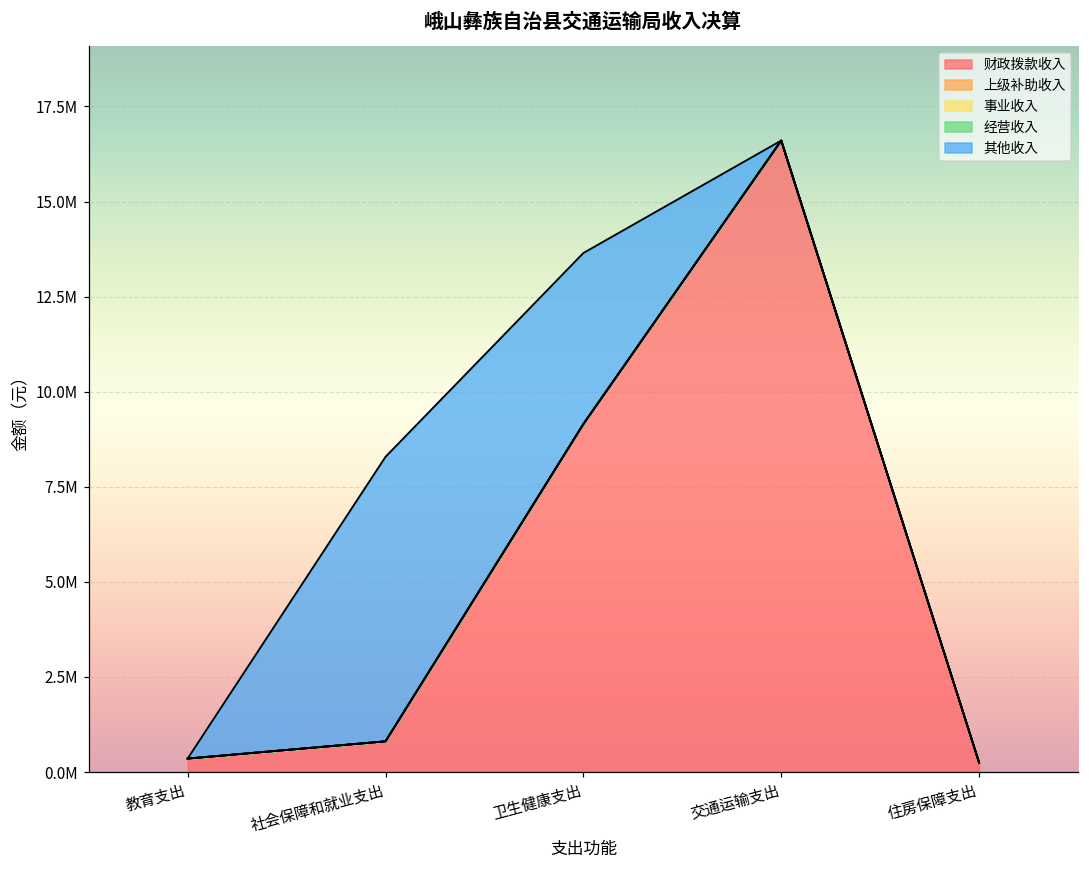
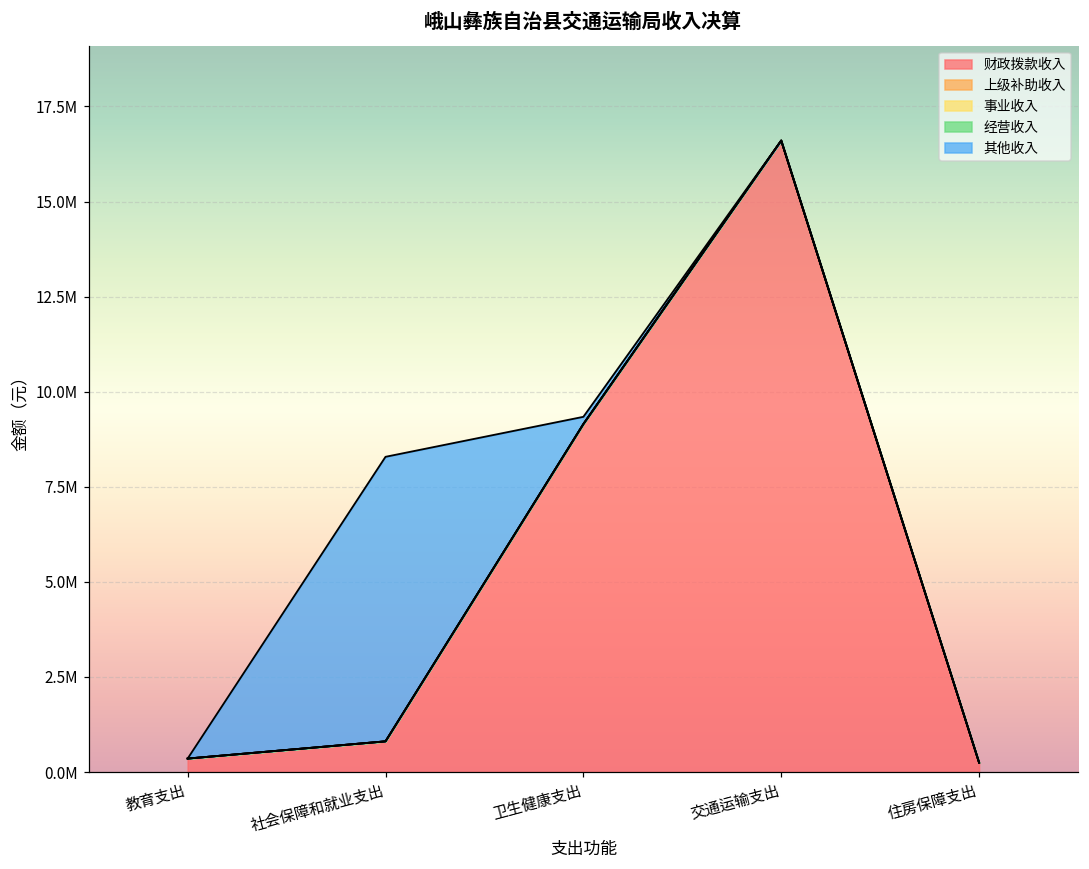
  {
    "经营收入": {
      "社会保障和就业支出": 800000,
      "卫生健康支出": 9200000
    },
    "其他收入": {
      "社会保障和就业支出": 7500000,
-     "卫生健康支出": 4500000
+     "卫生健康支出": 200000
    }
  }
